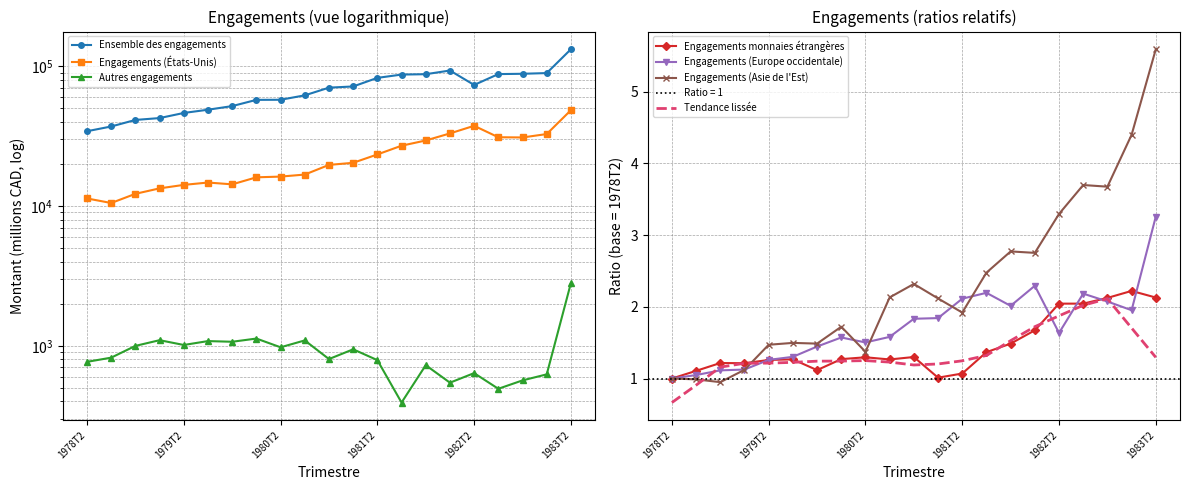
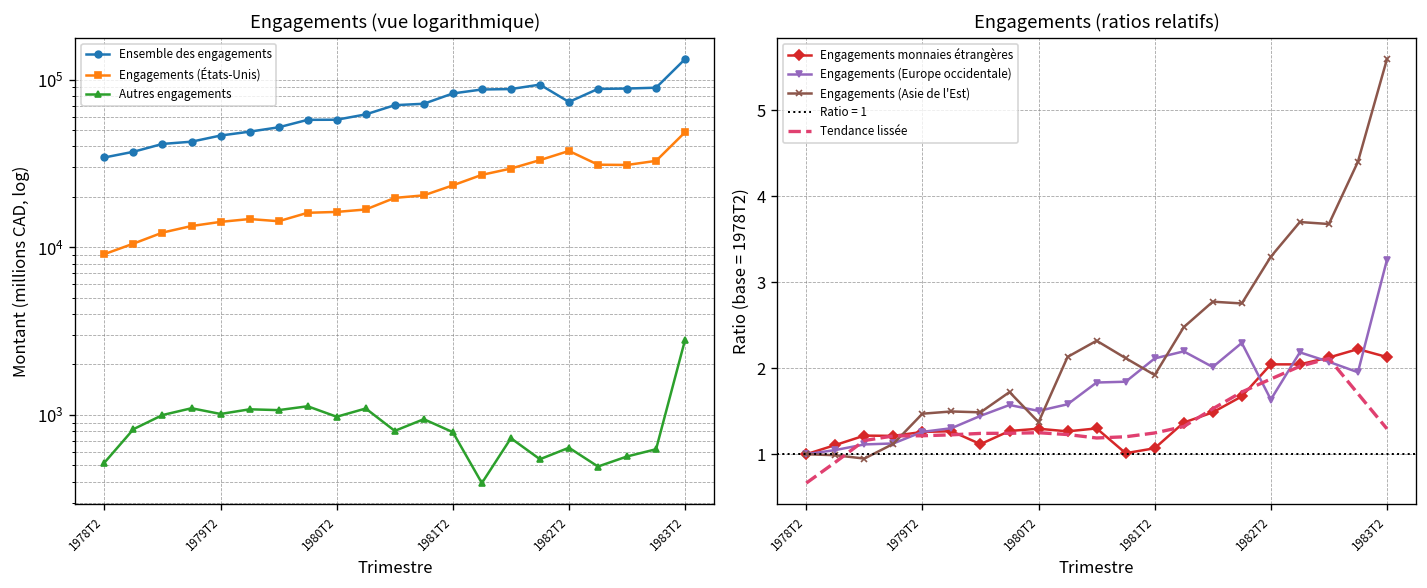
  {
    "Engagements (vue logarithmique)": {
      "Ensemble des engagements": {
        "1978T2": 34000,
        "1979T2": 46000,
        "1980T2": 58000,
        "1981T2": 80000,
        "1982T2": 70000,
        "1983T2": 130000
      },
      "Engagements (États-Unis)": {
-       "1978T2": 11000,
+       "1978T2": 9000,
        "1979T2": 14000,
        "1980T2": 16000,
        "1981T2": 23000,
        "1982T2": 38000,
        "1983T2": 49000
      },
      "Autres engagements": {
-       "1978T2": 800,
+       "1978T2": 520,
        "1979T2": 1000,
        "1980T2": 1000,
        "1981T2": 800,
        "1982T2": 600,
        "1983T2": 2800
      }
    },
    "Engagements (ratios relatifs)": {
      "Engagements monnaies étrangères": {
        "1980T2": 1.3,
        "1981T2": 1.1,
        "1982T2": 2.0,
        "1983T2": 2.1
      },
      "Engagements (Europe occidentale)": {
        "1980T2": 1.5,
        "1981T2": 2.1,
        "1982T2": 1.6,
        "1983T2": 3.3
      },
      "Engagements (Asie de l'Est)": {
        "1979T2": 1.5,
        "1980T2": 1.4,
        "1981T2": 1.9,
        "1982T2": 3.3,
        "1983T2": 5.6
      },
      "Tendance lissée": {
        "1978T2": 0.7,
        "1979T2": 1.2,
        "1980T2": 1.3,
        "1981T2": 1.2,
        "1982T2": 1.9,
        "1983T2": 1.3
      }
    }
  }
